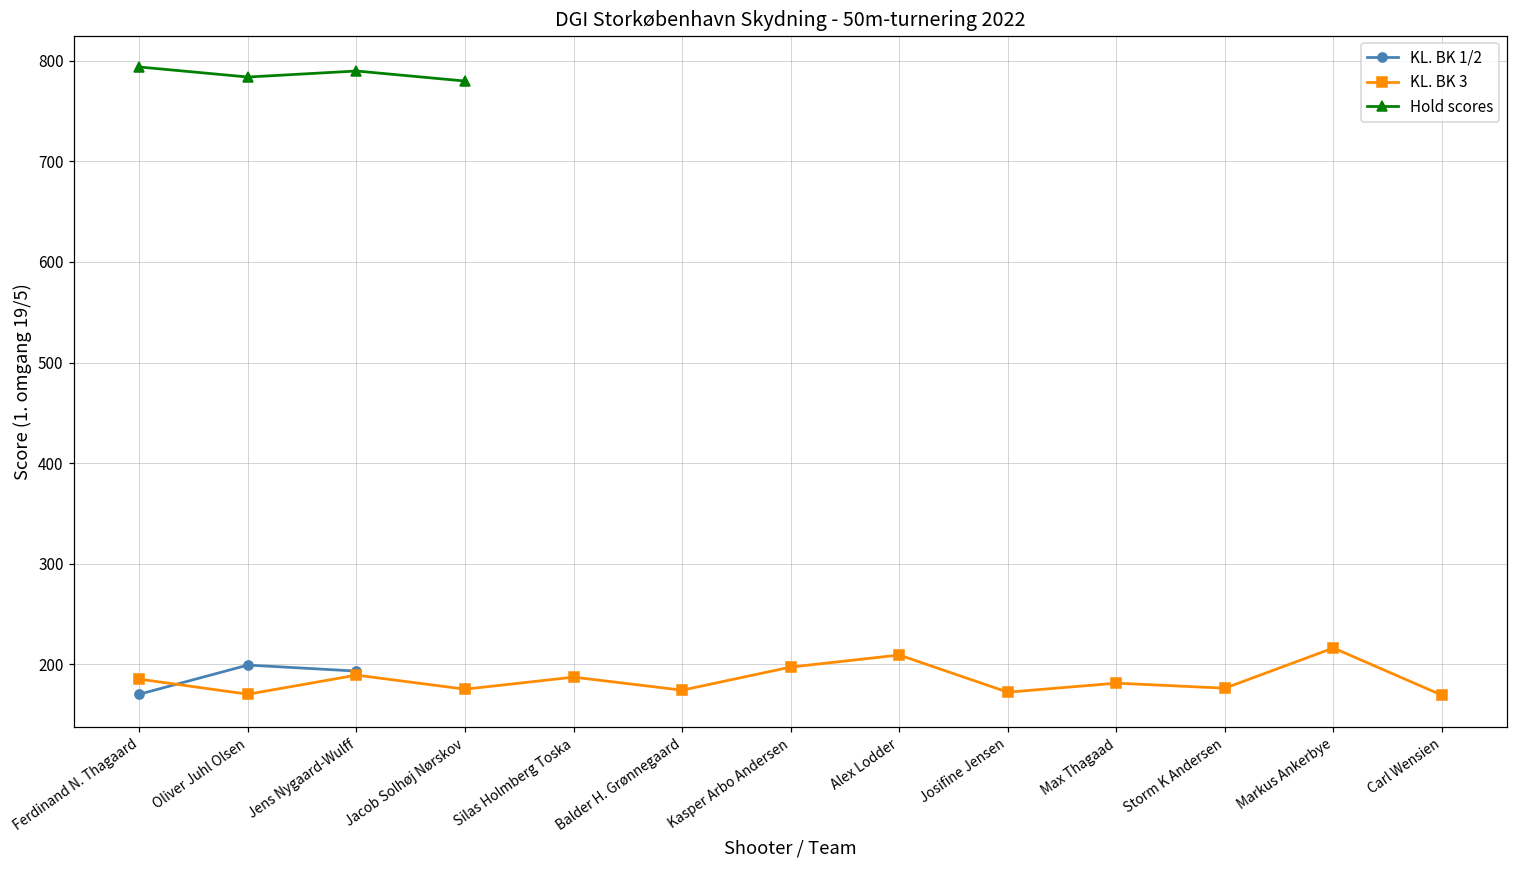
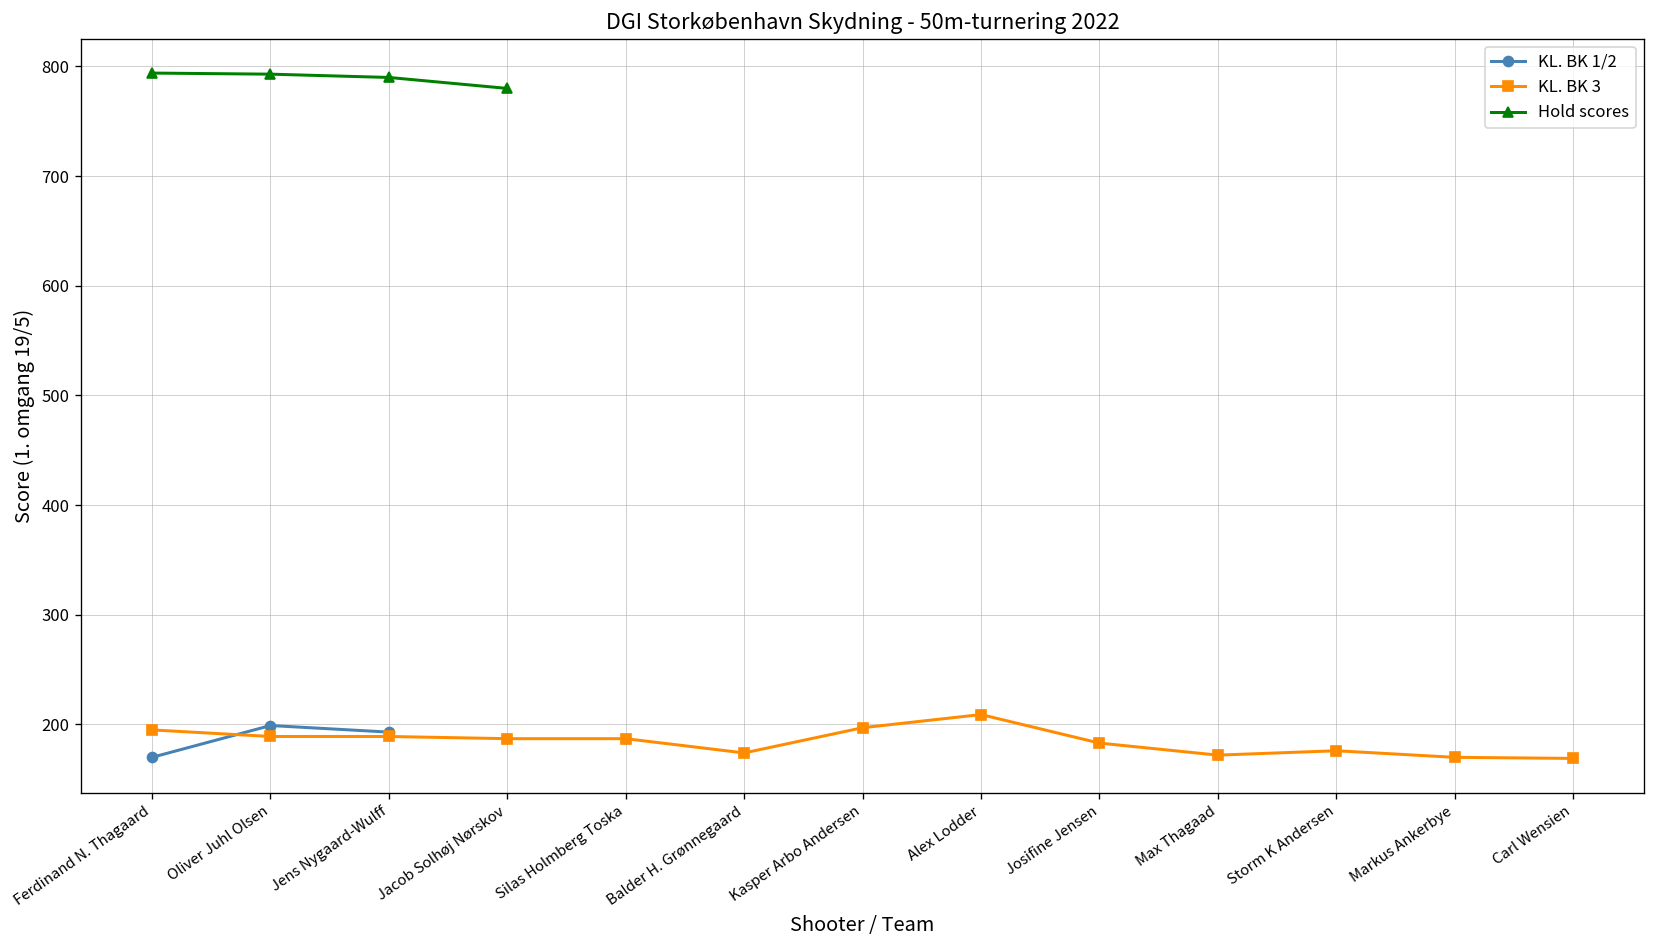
  {
    "KL. BK 1/2": {
      "Ferdinand N. Thagaard": 170,
      "Oliver Juhl Olsen": 200,
      "Jens Nygaard-Wulff": 190
    },
    "KL. BK 3": {
-     "Ferdinand N. Thagaard": 190,
-     "Oliver Juhl Olsen": 170,
+     "Ferdinand N. Thagaard": 200,
+     "Oliver Juhl Olsen": 190,
      "Jens Nygaard-Wulff": 190,
-     "Jacob Solhøj Nørskov": 180,
+     "Jacob Solhøj Nørskov": 190,
      "Silas Holmberg Toska": 190,
      "Balder H. Grønnegaard": 170,
      "Kasper Arbo Andersen": 200,
      "Alex Lodder": 210,
-     "Josifine Jensen": 170,
-     "Max Thagaad": 180,
+     "Josifine Jensen": 180,
+     "Max Thagaad": 170,
      "Storm K Andersen": 180,
-     "Markus Ankerbye": 220,
+     "Markus Ankerbye": 170,
      "Carl Wensien": 170
    },
    "Hold scores": {
      "Ferdinand N. Thagaard": 790,
-     "Oliver Juhl Olsen": 780,
+     "Oliver Juhl Olsen": 790,
      "Jens Nygaard-Wulff": 790,
      "Jacob Solhøj Nørskov": 780
    }
  }
